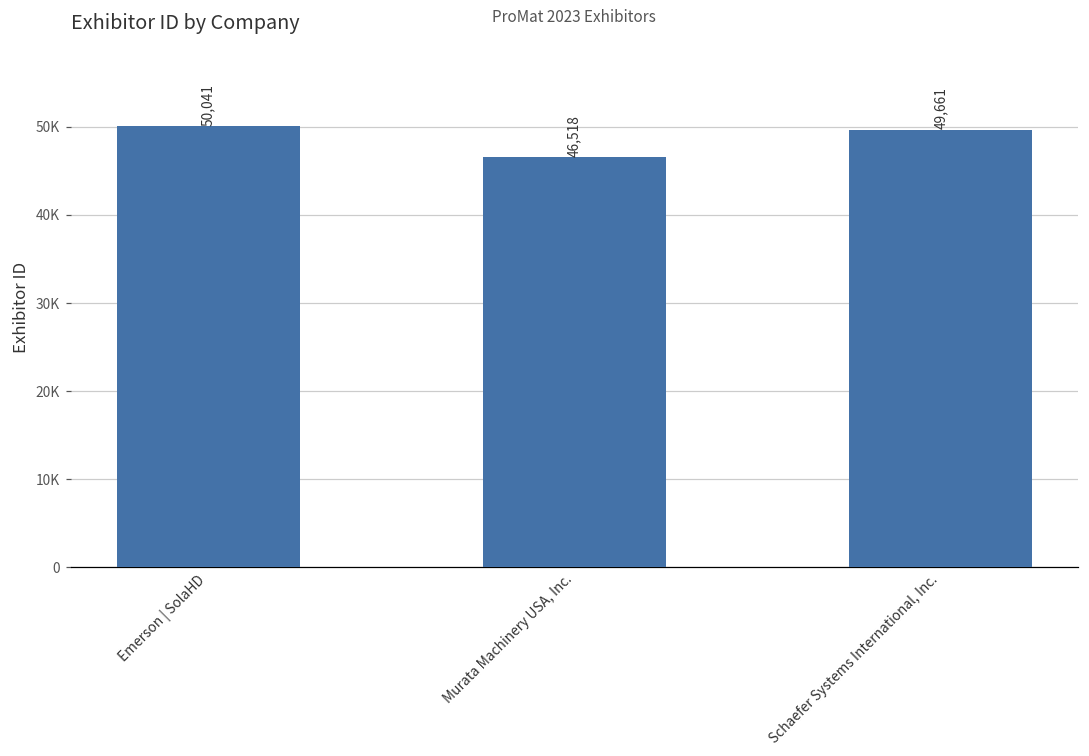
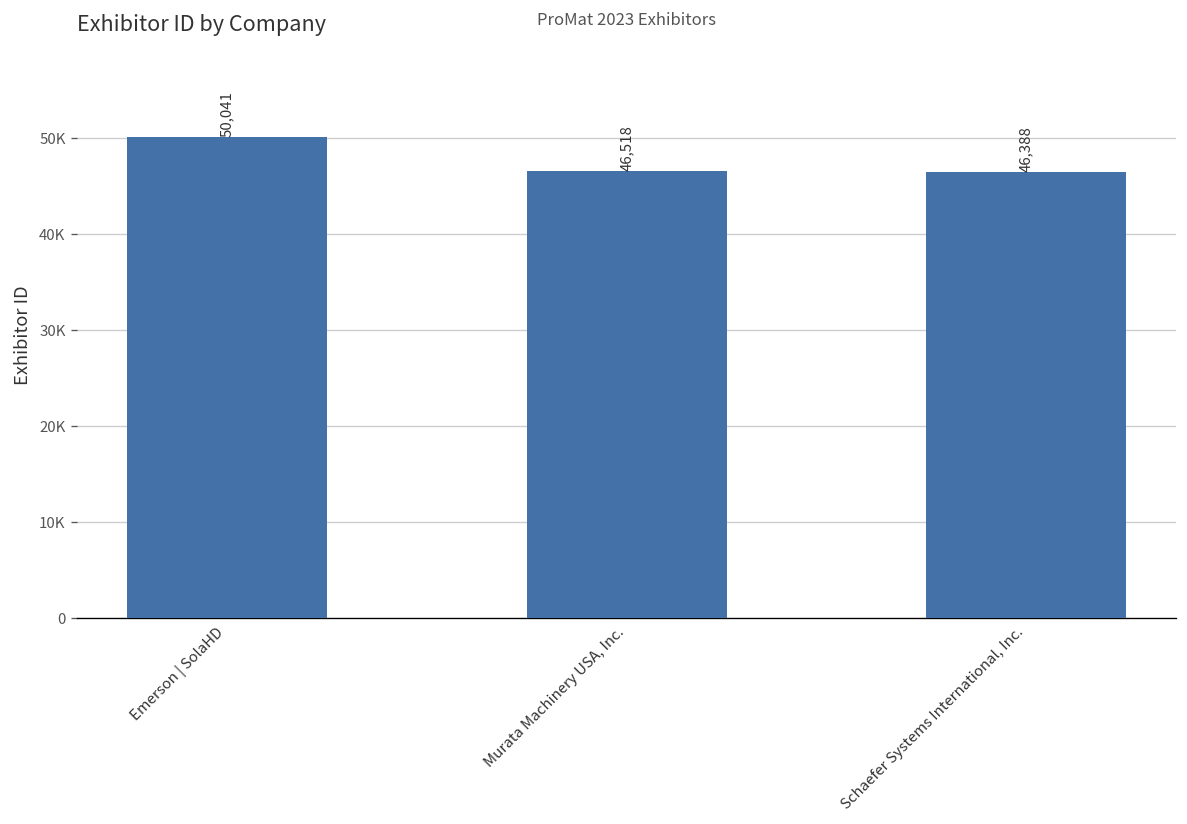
  {
    "Emerson | SolaHD": "50,041",
    "Murata Machinery USA, Inc.": "46,518",
-   "Schaefer Systems International, Inc.": "49,661"
+   "Schaefer Systems International, Inc.": "46,388"
  }
